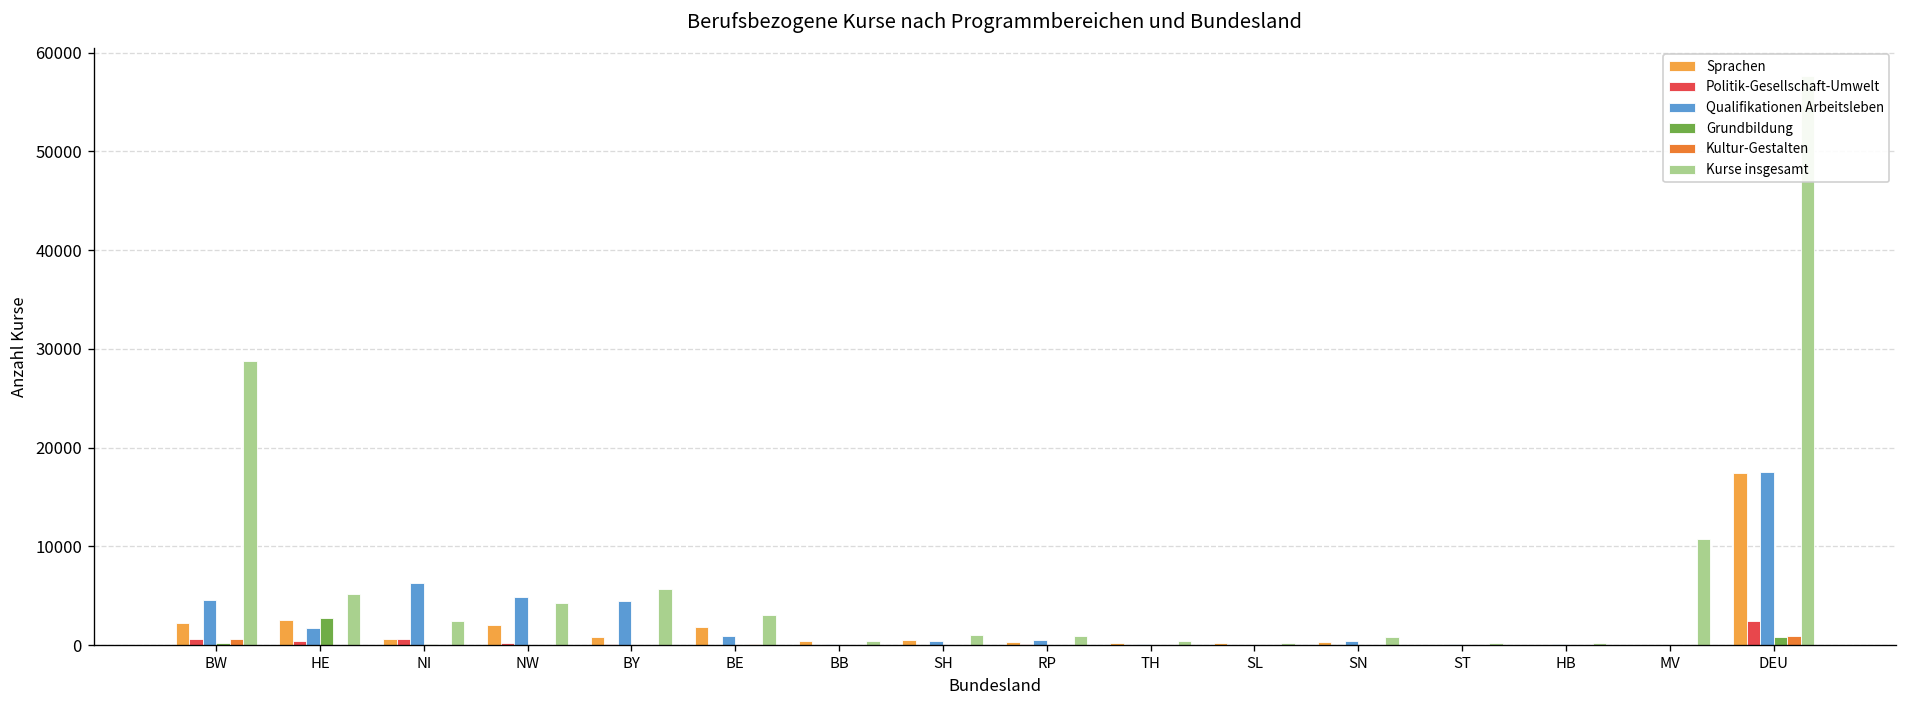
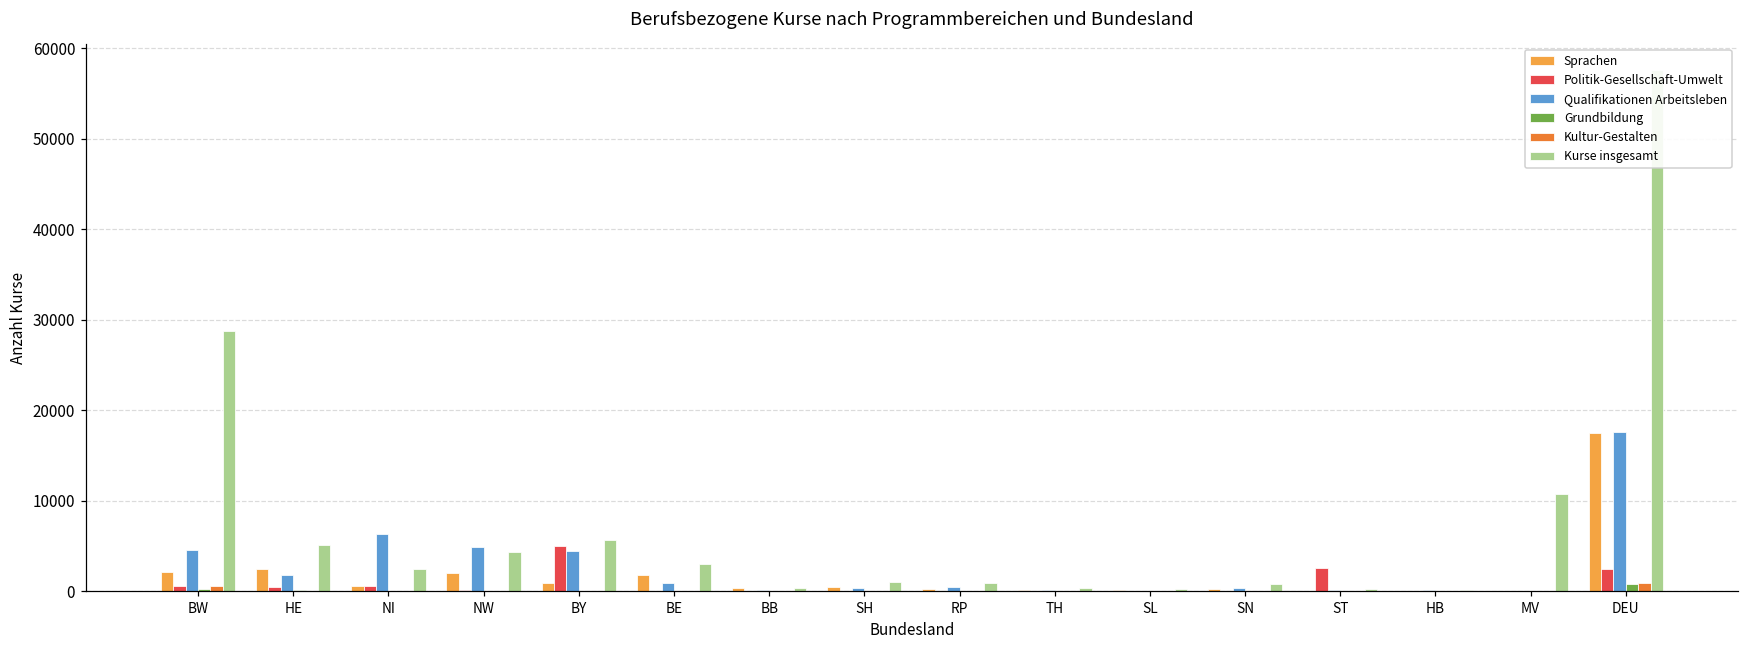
  {
    "Politik-Gesellschaft-Umwelt": {
      "BW": 1000,
      "HE": 0,
      "NI": 1000,
-     "BY": 0,
-     "ST": 0,
+     "BY": 5000,
+     "ST": 3000,
      "DEU": 3000
    },
    "Qualifikationen Arbeitsleben": {
      "BW": 5000,
      "HE": 2000,
      "NI": 6000,
      "NW": 5000,
      "BY": 4000,
      "BE": 1000,
      "SH": 0,
      "RP": 1000,
      "SN": 0,
      "DEU": 18000
    },
    "Grundbildung": {
-     "HE": 3000,
+     "HE": 0,
      "MV": 0,
      "DEU": 1000
    },
    "Kurse insgesamt": {
      "BW": 29000,
      "HE": 5000,
      "NI": 3000,
      "NW": 4000,
      "BY": 6000,
      "BE": 3000,
      "BB": 0,
      "SH": 1000,
      "RP": 1000,
      "TH": 0,
      "SN": 1000,
      "MV": 11000
    }
  }
